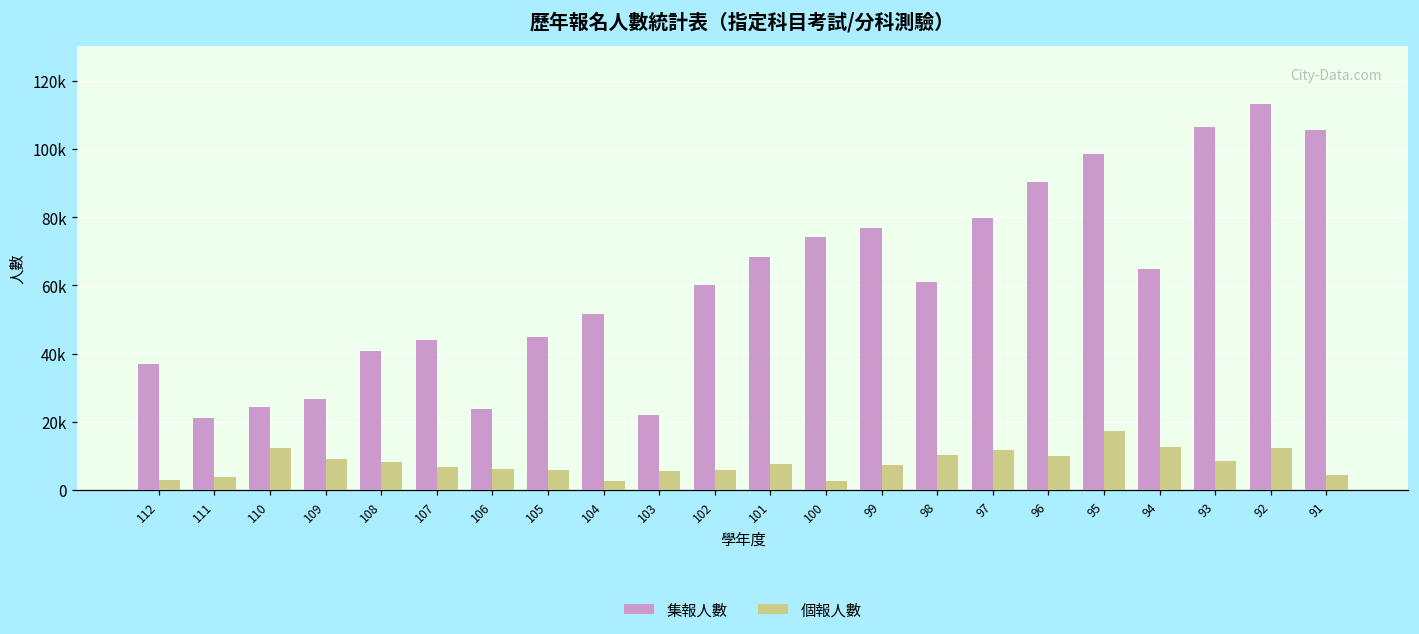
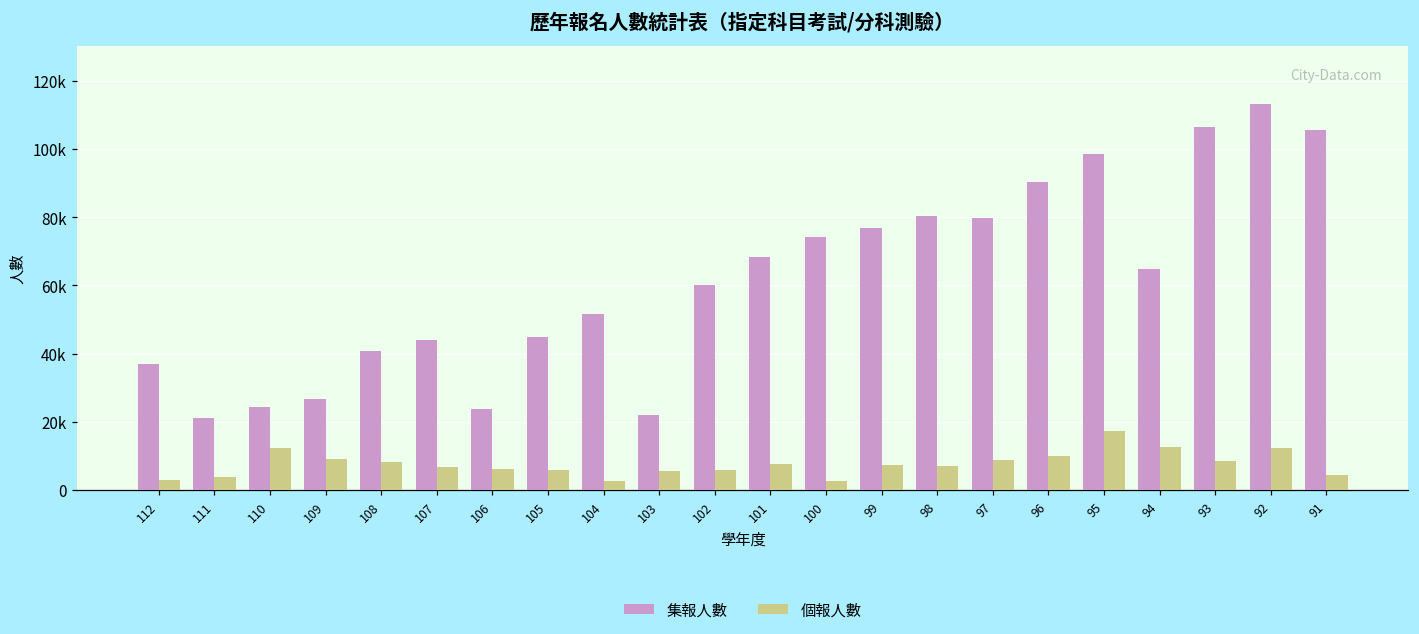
  {
    "集報人數": {
      "112": 37000,
      "111": 21000,
      "110": 24000,
      "109": 27000,
      "108": 41000,
      "107": 44000,
      "106": 24000,
      "105": 45000,
      "104": 52000,
      "103": 22000,
      "102": 60000,
      "101": 68000,
      "100": 74000,
      "99": 77000,
-     "98": 61000,
+     "98": 80000,
      "97": 80000,
      "96": 90000,
      "95": 98000,
      "94": 65000,
      "93": 106000,
      "92": 113000,
      "91": 106000
    },
    "個報人數": {
      "112": 3000,
      "111": 4000,
      "110": 12000,
      "109": 9000,
      "108": 8000,
      "107": 7000,
      "106": 6000,
      "105": 6000,
      "104": 3000,
      "103": 5000,
      "102": 6000,
      "101": 8000,
      "100": 3000,
      "99": 7000,
-     "98": 10000,
-     "97": 12000,
+     "98": 7000,
+     "97": 9000,
      "96": 10000,
      "95": 17000,
      "94": 12000,
      "93": 9000,
      "92": 12000,
      "91": 4000
    }
  }
